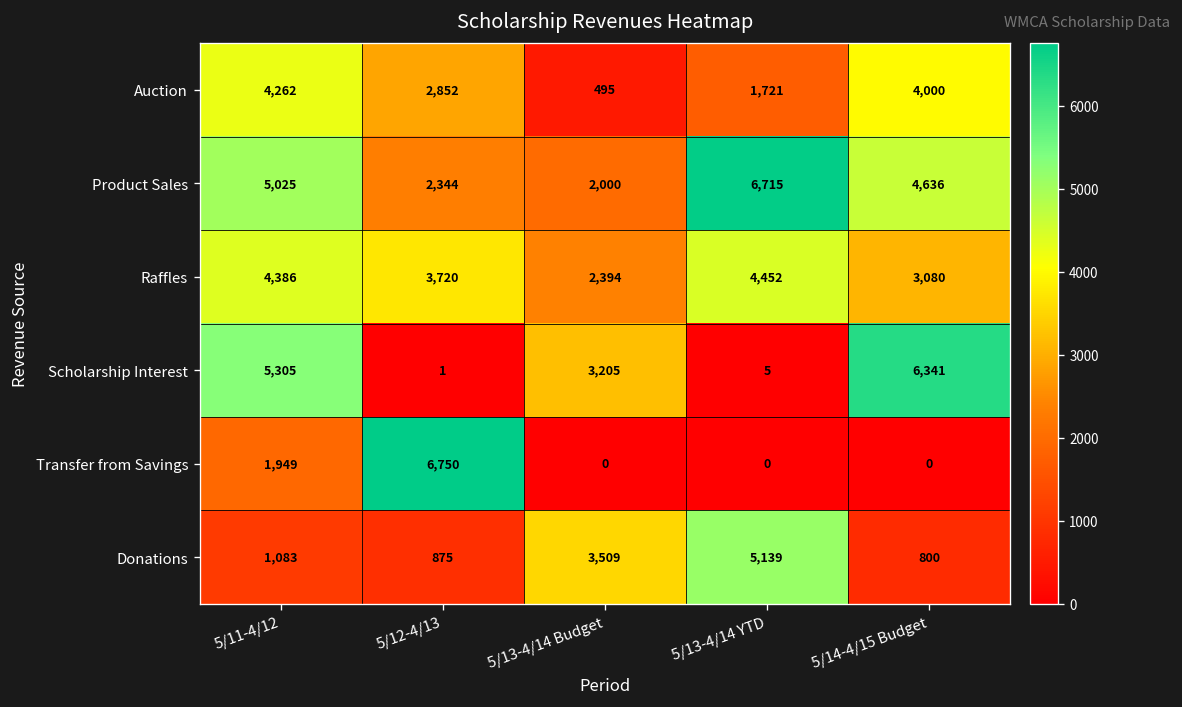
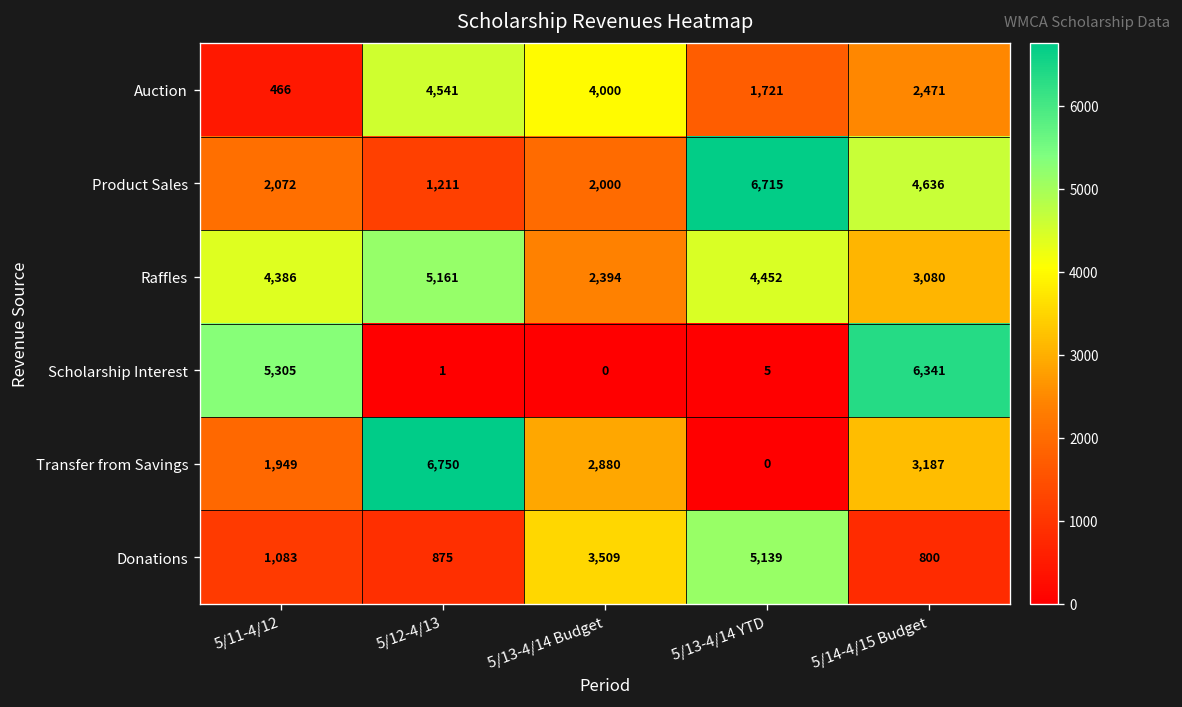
  {
    "Auction": {
-     "5/11-4/12": "4,262",
-     "5/12-4/13": "2,852",
-     "5/13-4/14 Budget": "495",
+     "5/11-4/12": "466",
+     "5/12-4/13": "4,541",
+     "5/13-4/14 Budget": "4,000",
      "5/13-4/14 YTD": "1,721",
-     "5/14-4/15 Budget": "4,000"
+     "5/14-4/15 Budget": "2,471"
    },
    "Product Sales": {
-     "5/11-4/12": "5,025",
-     "5/12-4/13": "2,344",
+     "5/11-4/12": "2,072",
+     "5/12-4/13": "1,211",
      "5/13-4/14 Budget": "2,000",
      "5/13-4/14 YTD": "6,715",
      "5/14-4/15 Budget": "4,636"
    },
    "Raffles": {
      "5/11-4/12": "4,386",
-     "5/12-4/13": "3,720",
+     "5/12-4/13": "5,161",
      "5/13-4/14 Budget": "2,394",
      "5/13-4/14 YTD": "4,452",
      "5/14-4/15 Budget": "3,080"
    },
    "Scholarship Interest": {
      "5/11-4/12": "5,305",
      "5/12-4/13": "1",
-     "5/13-4/14 Budget": "3,205",
+     "5/13-4/14 Budget": "0",
      "5/13-4/14 YTD": "5",
      "5/14-4/15 Budget": "6,341"
    },
    "Transfer from Savings": {
      "5/11-4/12": "1,949",
      "5/12-4/13": "6,750",
-     "5/13-4/14 Budget": "0",
+     "5/13-4/14 Budget": "2,880",
      "5/13-4/14 YTD": "0",
-     "5/14-4/15 Budget": "0"
+     "5/14-4/15 Budget": "3,187"
    },
    "Donations": {
      "5/11-4/12": "1,083",
      "5/12-4/13": "875",
      "5/13-4/14 Budget": "3,509",
      "5/13-4/14 YTD": "5,139",
      "5/14-4/15 Budget": "800"
    }
  }
